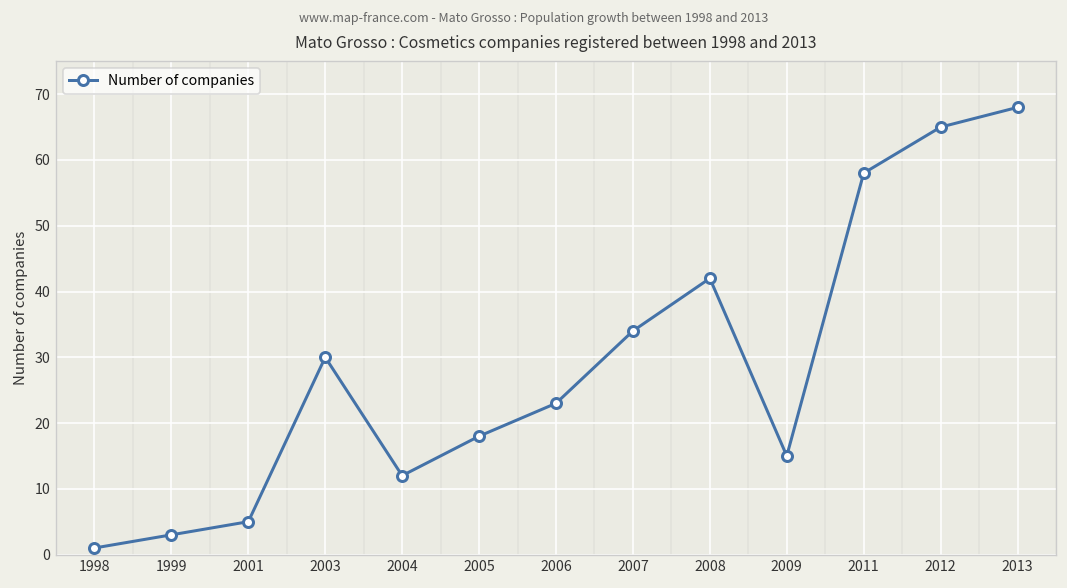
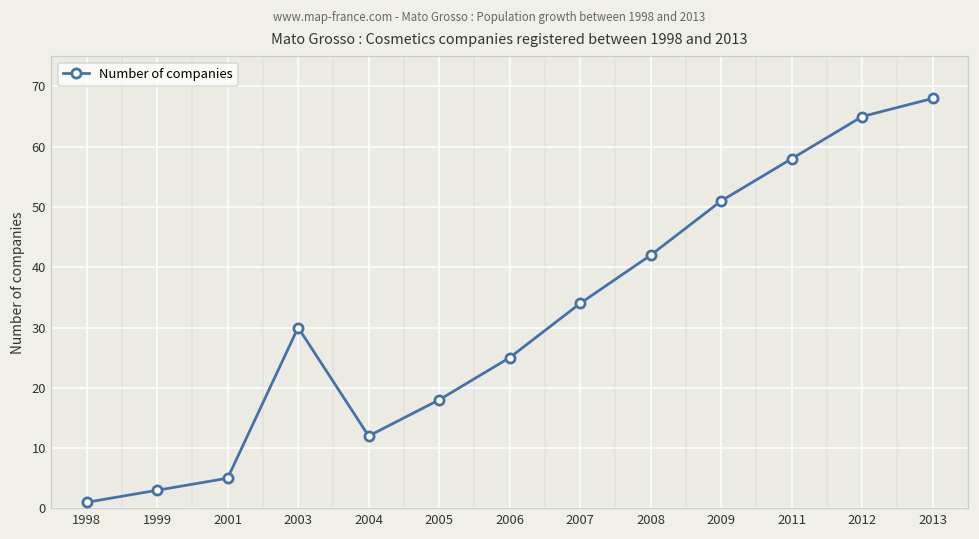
  {
    "1998": 1,
    "1999": 3,
    "2001": 5,
    "2003": 30,
    "2004": 12,
    "2005": 18,
-   "2006": 23,
+   "2006": 25,
    "2007": 34,
    "2008": 42,
-   "2009": 15,
+   "2009": 51,
    "2011": 58,
    "2012": 65,
    "2013": 68
  }
